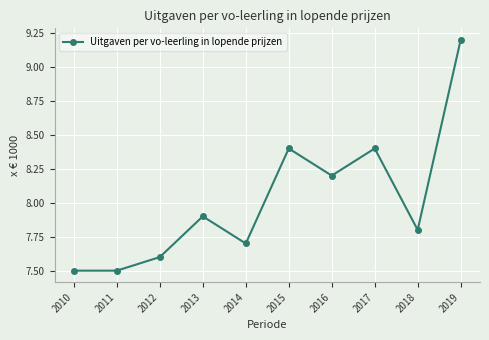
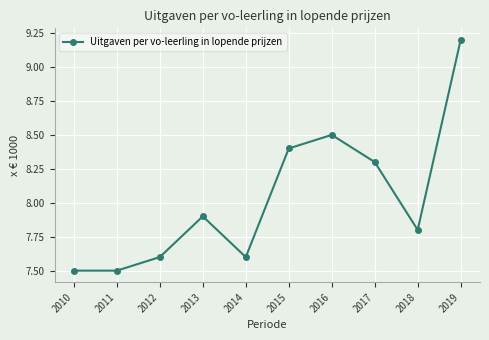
  {
    "2010": 7.5,
    "2011": 7.5,
    "2012": 7.6,
    "2013": 7.9,
-   "2014": 7.7,
+   "2014": 7.6,
    "2015": 8.4,
-   "2016": 8.2,
-   "2017": 8.4,
+   "2016": 8.5,
+   "2017": 8.3,
    "2018": 7.8,
    "2019": 9.2
  }
